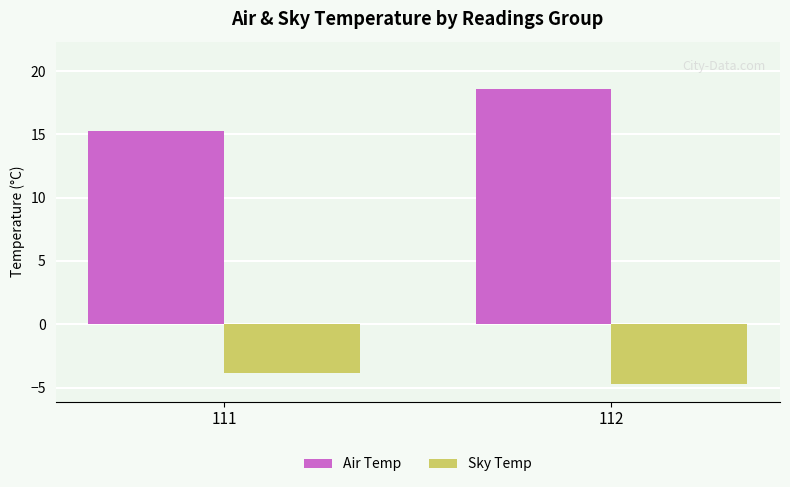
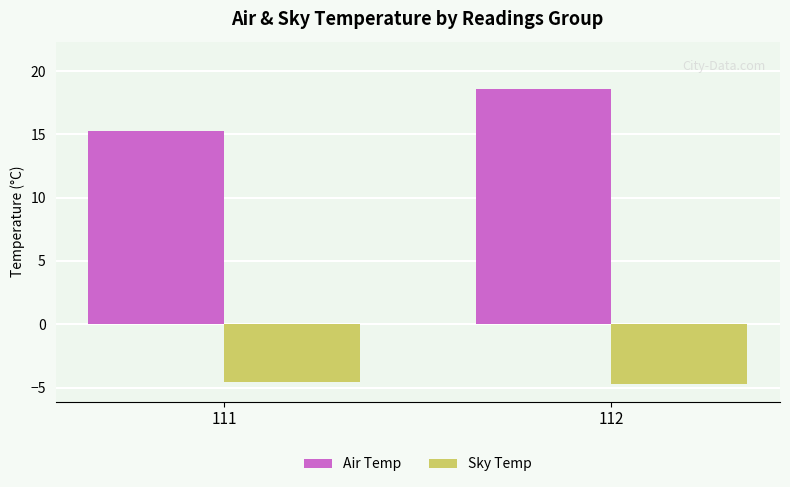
  {
    "Air Temp": {
      "111": 15.3,
      "112": 18.6
    },
    "Sky Temp": {
-     "111": -3.9,
+     "111": -4.6,
      "112": -4.7
    }
  }
